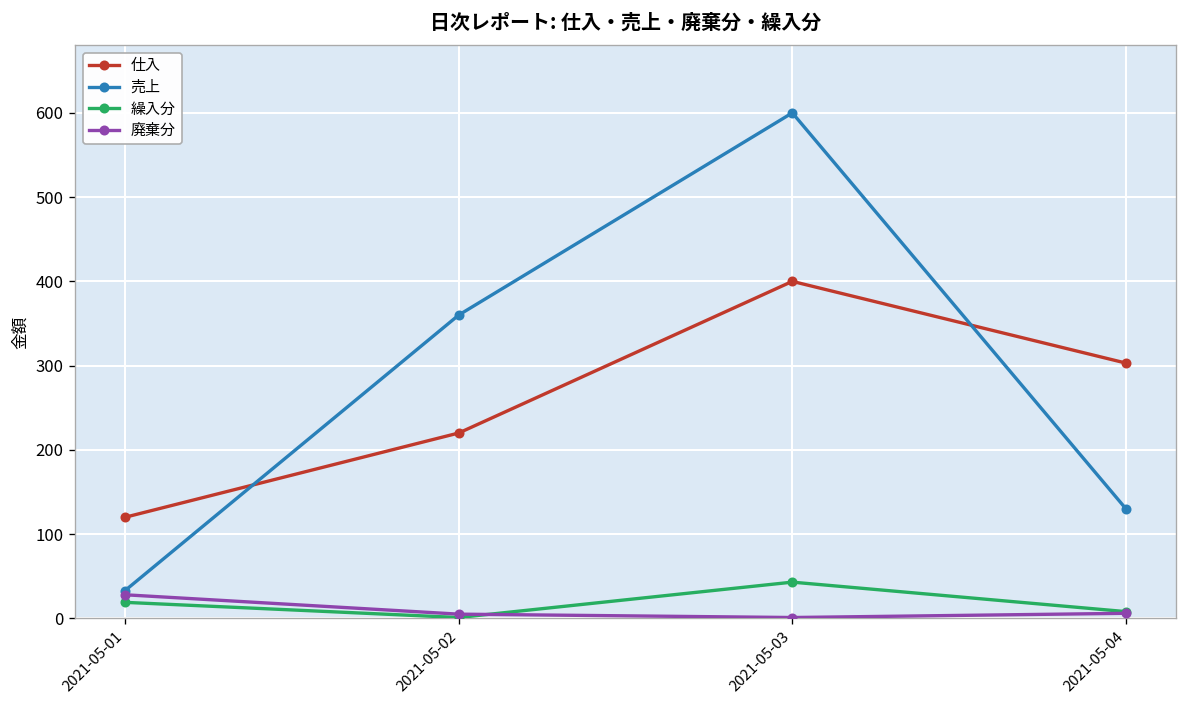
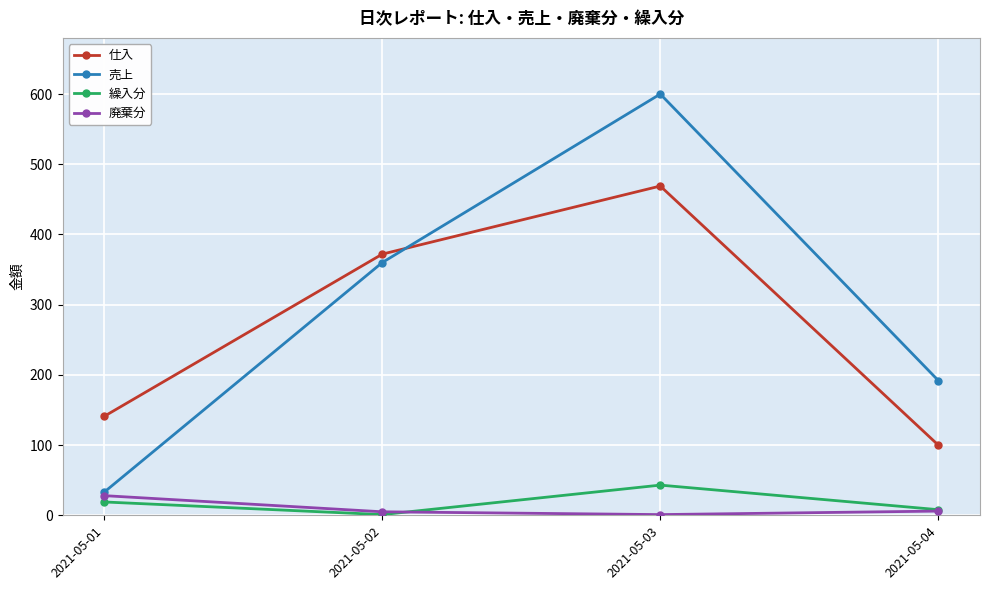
  {
    "仕入": {
-     "2021-05-01": 120,
-     "2021-05-02": 220,
-     "2021-05-03": 400,
-     "2021-05-04": 300
+     "2021-05-01": 140,
+     "2021-05-02": 370,
+     "2021-05-03": 470,
+     "2021-05-04": 100
    },
    "売上": {
      "2021-05-01": 30,
      "2021-05-02": 360,
      "2021-05-03": 600,
-     "2021-05-04": 130
+     "2021-05-04": 190
    },
    "繰入分": {
      "2021-05-01": 20,
      "2021-05-02": 0,
      "2021-05-03": 40
    },
    "廃棄分": {
      "2021-05-01": 30,
      "2021-05-02": 10,
      "2021-05-03": 0
    }
  }
